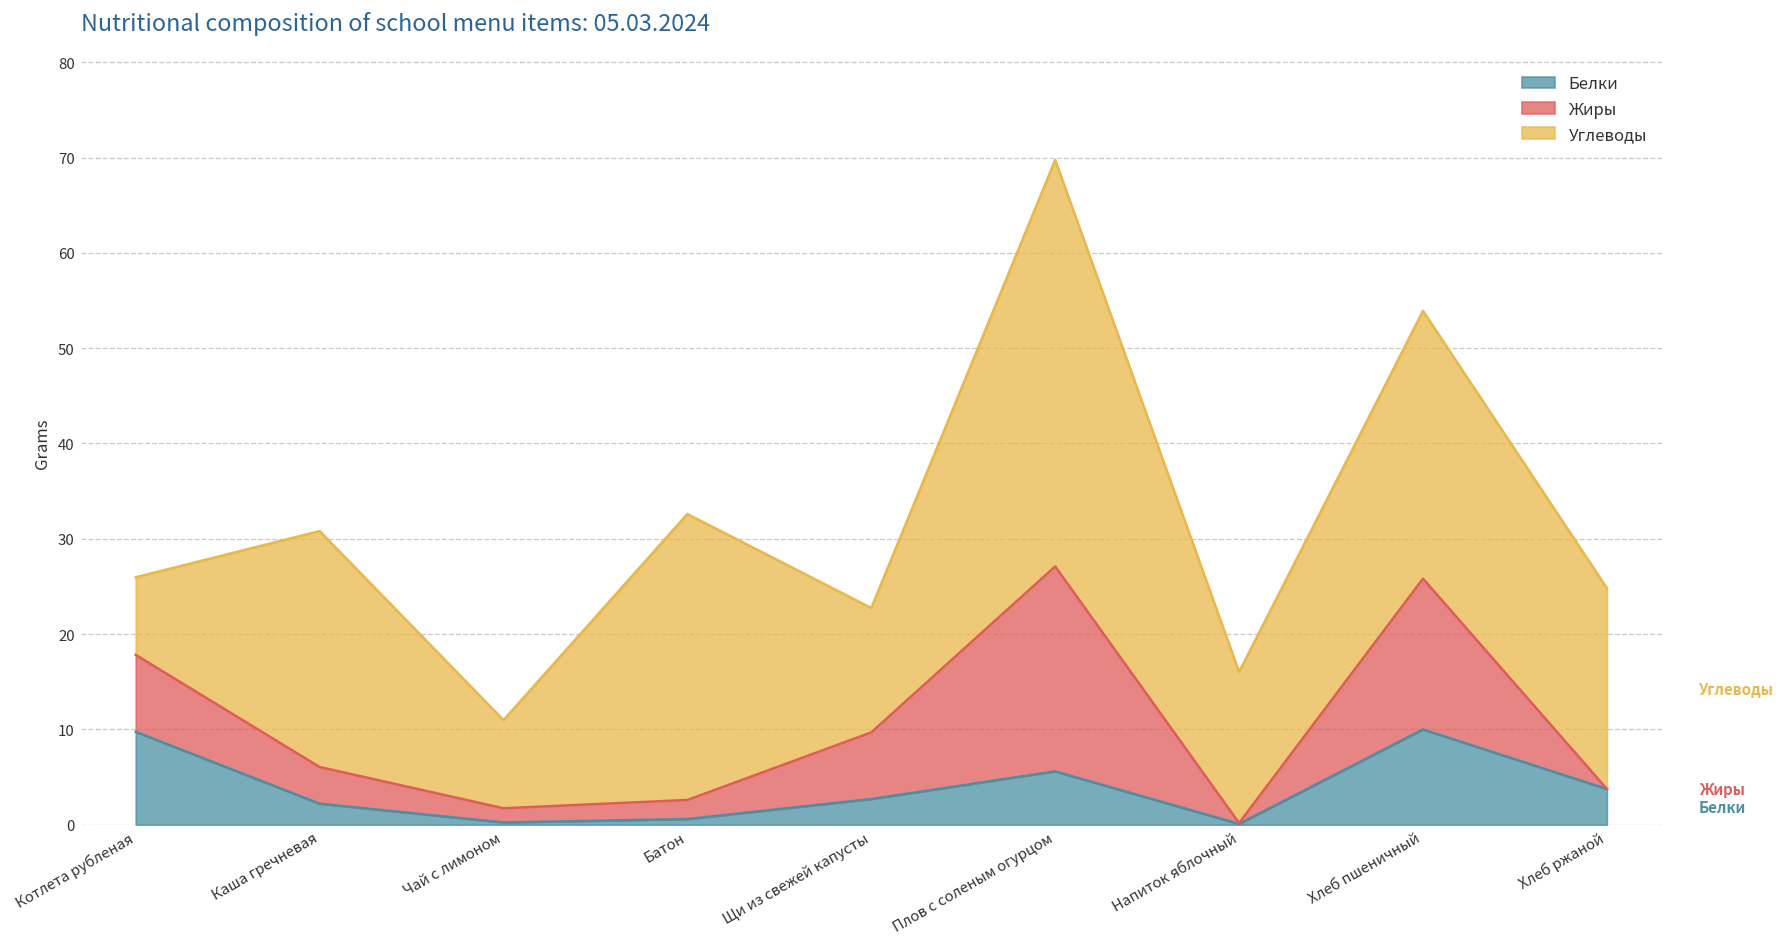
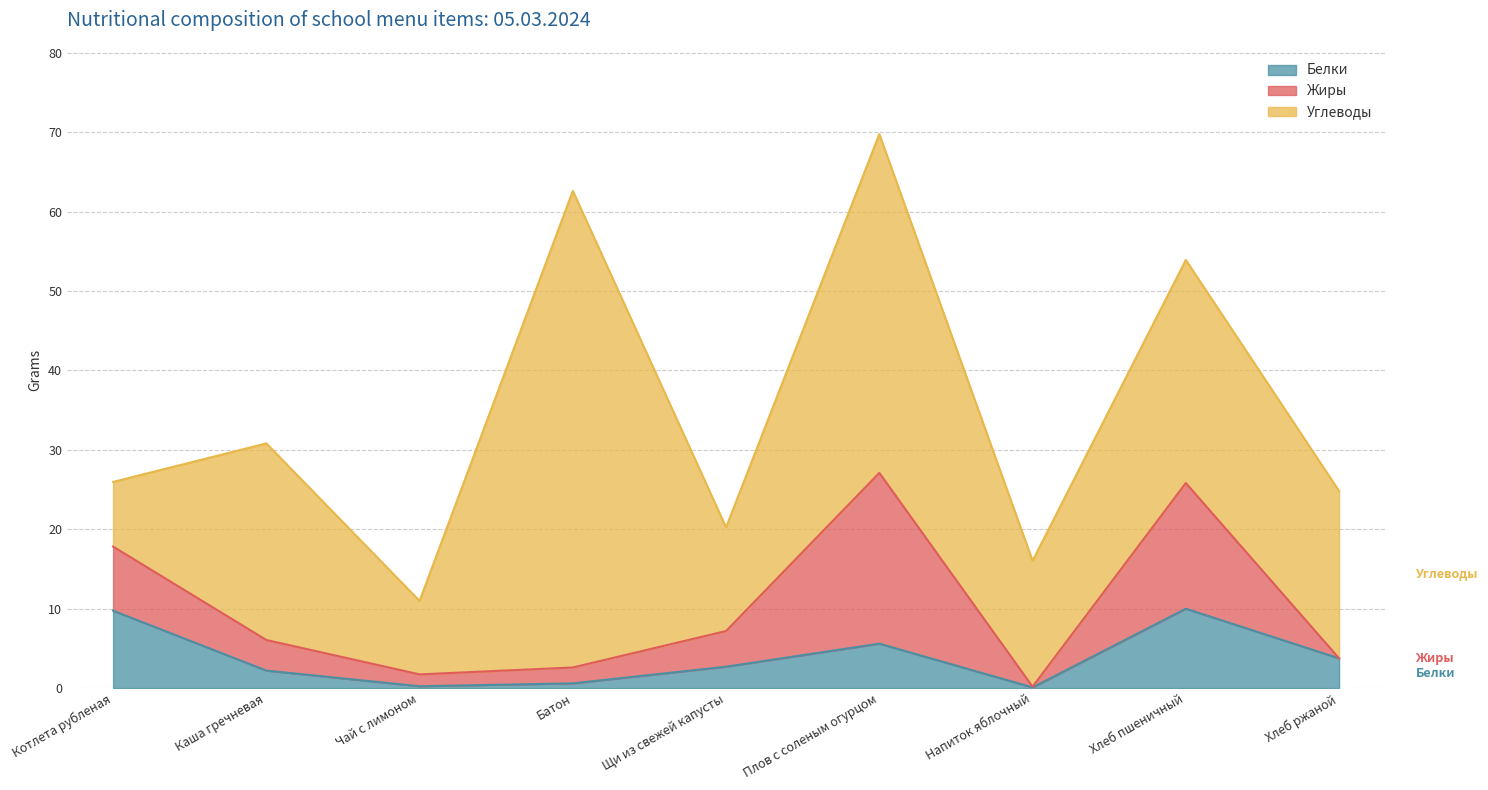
  {
    "Белки": {
      "Котлета рубленая": 10,
      "Каша гречневая": 2,
      "Чай с лимоном": 0,
      "Батон": 1,
      "Щи из свежей капусты": 3,
      "Плов с соленым огурцом": 6,
      "Хлеб пшеничный": 10
    },
    "Жиры": {
      "Котлета рубленая": 8,
      "Каша гречневая": 4,
      "Чай с лимоном": 1,
      "Батон": 2,
-     "Щи из свежей капусты": 7,
+     "Щи из свежей капусты": 4,
      "Плов с соленым огурцом": 22,
      "Хлеб пшеничный": 16
    },
    "Углеводы": {
      "Котлета рубленая": 8,
      "Каша гречневая": 25,
      "Чай с лимоном": 9,
-     "Батон": 30,
+     "Батон": 60,
      "Щи из свежей капусты": 13,
      "Плов с соленым огурцом": 43,
      "Напиток яблочный": 16,
      "Хлеб пшеничный": 28,
      "Хлеб ржаной": 21
    }
  }
